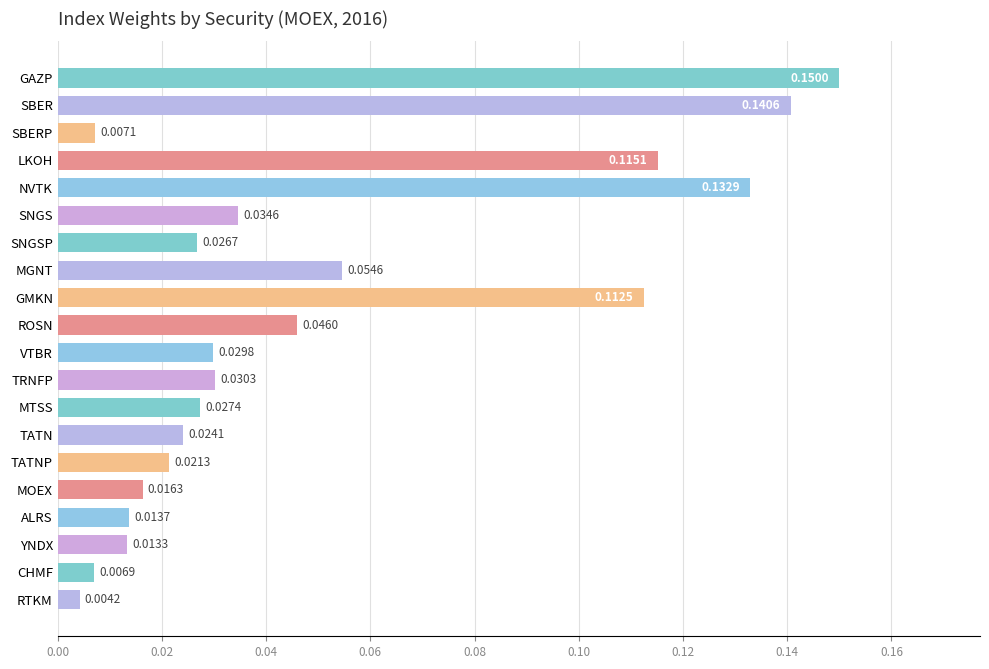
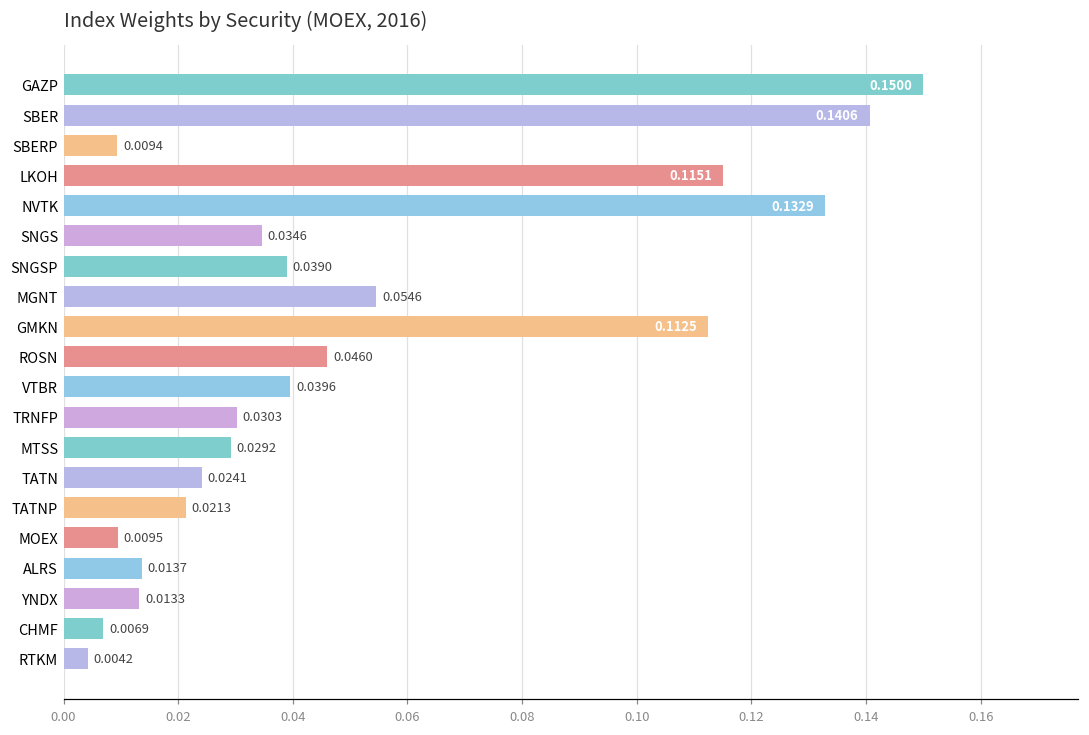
  {
    "GAZP": 0.1500,
    "SBER": 0.1406,
-   "SBERP": 0.0071,
+   "SBERP": 0.0094,
    "LKOH": 0.1151,
    "NVTK": 0.1329,
    "SNGS": 0.0346,
-   "SNGSP": 0.0267,
+   "SNGSP": 0.0390,
    "MGNT": 0.0546,
    "GMKN": 0.1125,
    "ROSN": 0.0460,
-   "VTBR": 0.0298,
+   "VTBR": 0.0396,
    "TRNFP": 0.0303,
-   "MTSS": 0.0274,
+   "MTSS": 0.0292,
    "TATN": 0.0241,
    "TATNP": 0.0213,
-   "MOEX": 0.0163,
+   "MOEX": 0.0095,
    "ALRS": 0.0137,
    "YNDX": 0.0133,
    "CHMF": 0.0069,
    "RTKM": 0.0042
  }
